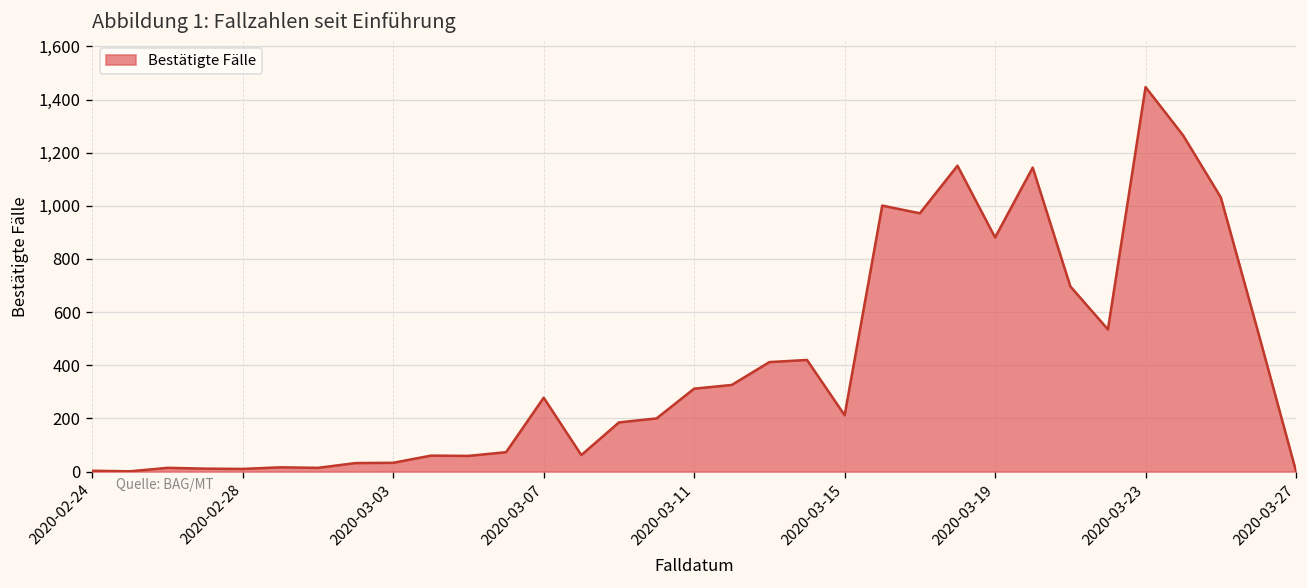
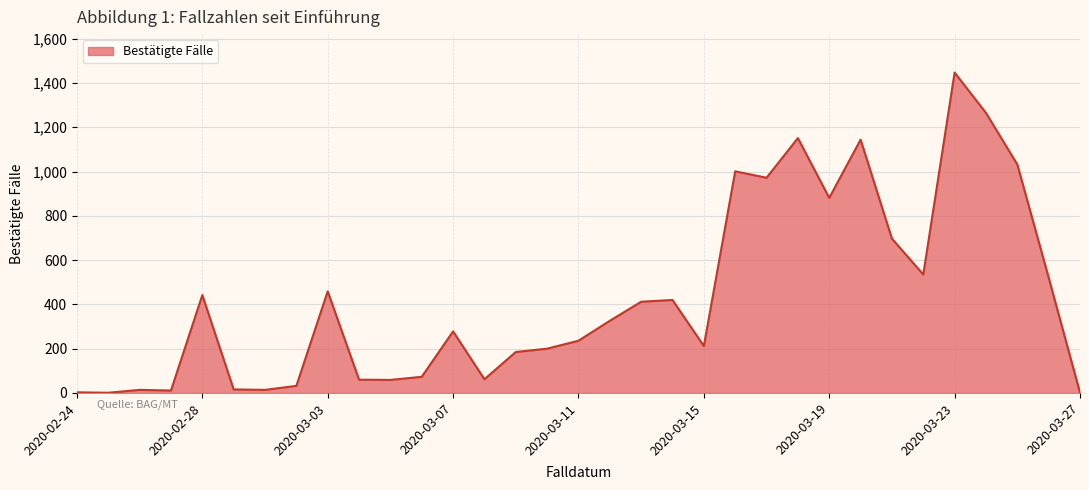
  {
    "2020-02-24": "0",
-   "2020-02-28": "10",
-   "2020-03-03": "30",
+   "2020-02-28": "440",
+   "2020-03-03": "460",
    "2020-03-07": "280",
-   "2020-03-11": "310",
+   "2020-03-11": "240",
    "2020-03-15": "210",
    "2020-03-19": "880",
    "2020-03-23": "1,450",
    "2020-03-27": "0"
  }
